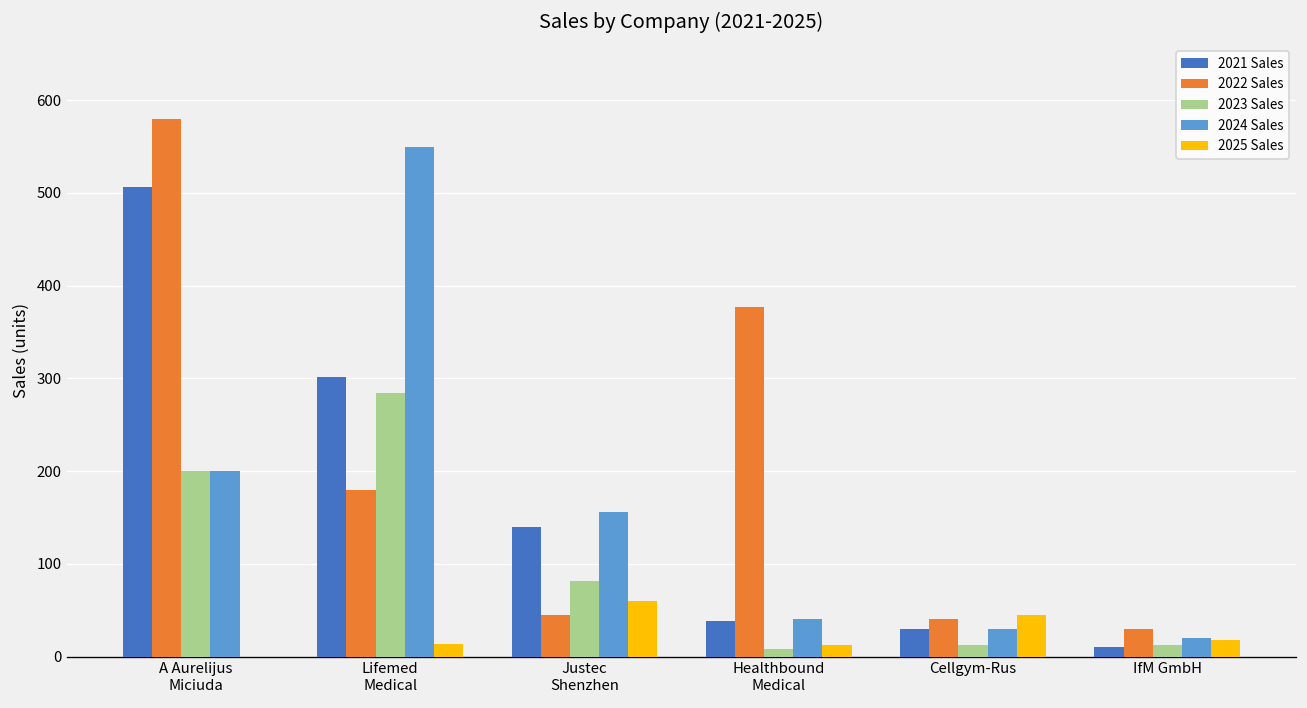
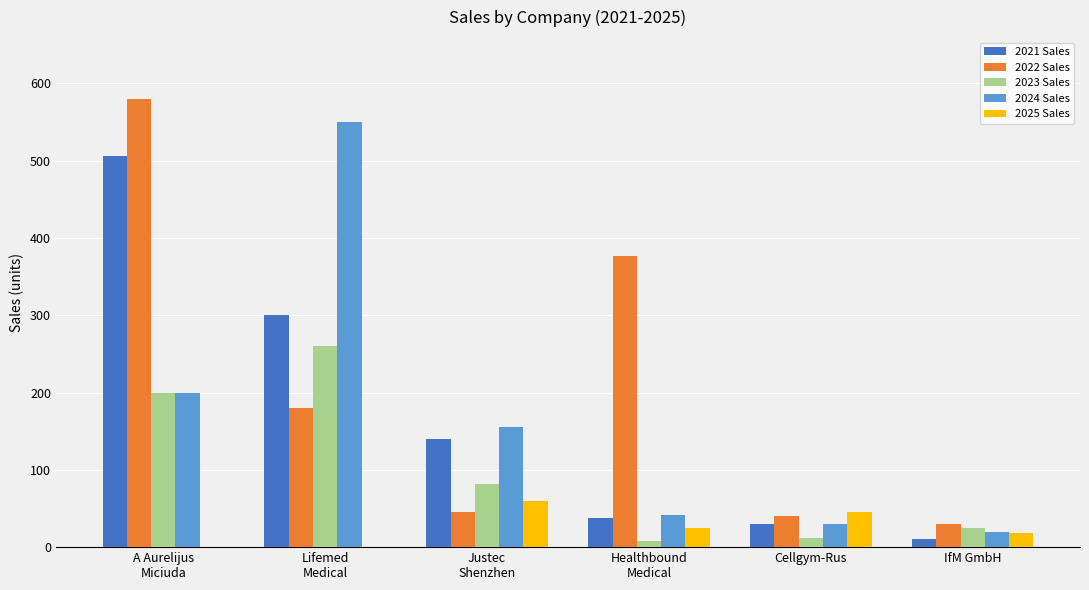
  {
    "2022 Sales": {
      "A Aurelijus Miciuda": 580,
      "Lifemed Medical": 180,
      "Justec Shenzhen": 50,
      "Healthbound Medical": 380,
      "Cellgym-Rus": 40,
      "IfM GmbH": 30
    },
    "2023 Sales": {
      "A Aurelijus Miciuda": 200,
-     "Lifemed Medical": 280,
+     "Lifemed Medical": 260,
      "Justec Shenzhen": 80,
      "Healthbound Medical": 10,
      "Cellgym-Rus": 10,
-     "IfM GmbH": 10
+     "IfM GmbH": 30
    },
    "2025 Sales": {
      "A Aurelijus Miciuda": 0,
-     "Lifemed Medical": 10,
+     "Lifemed Medical": 0,
      "Justec Shenzhen": 60,
-     "Healthbound Medical": 10,
+     "Healthbound Medical": 30,
      "Cellgym-Rus": 50,
      "IfM GmbH": 20
    }
  }
